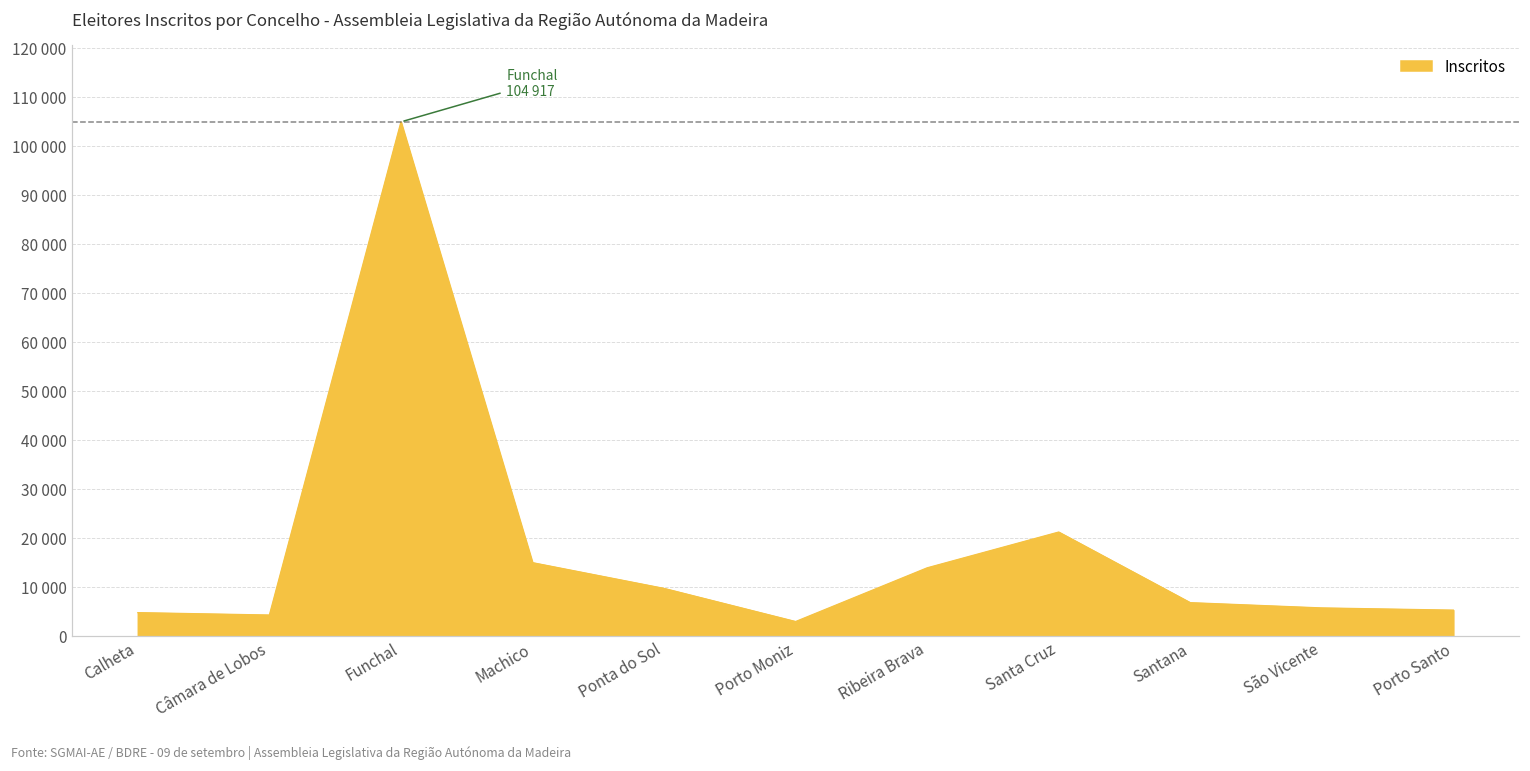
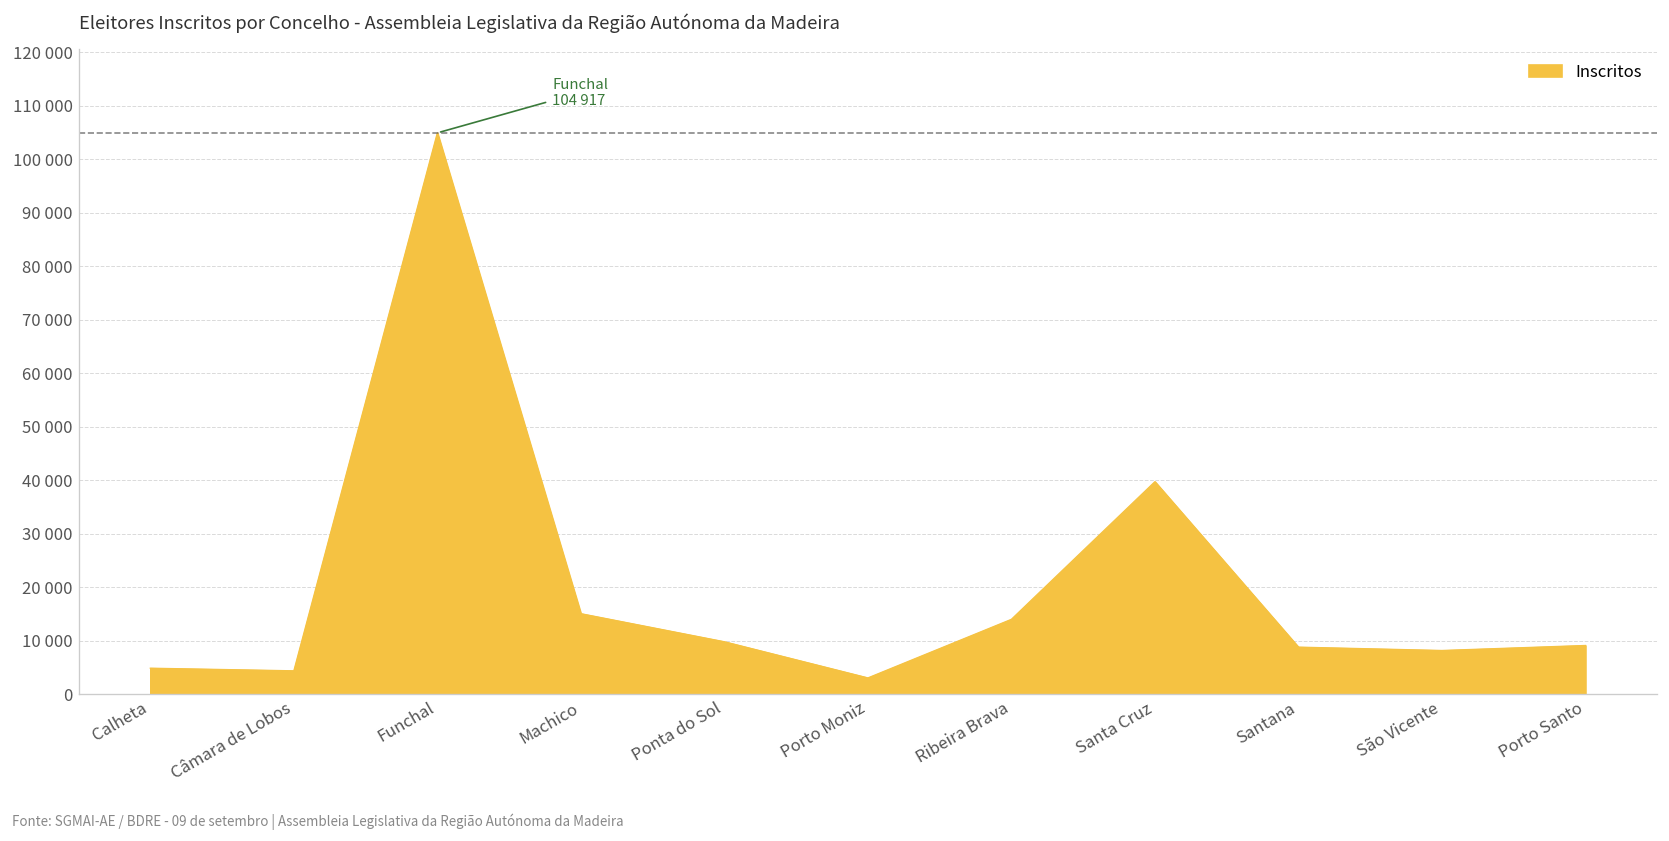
  {
    "Calheta": 5000,
    "Câmara de Lobos": 4000,
    "Machico": 15000,
    "Ponta do Sol": 10000,
    "Porto Moniz": 3000,
    "Ribeira Brava": 14000,
-   "Santa Cruz": 21000,
-   "Santana": 7000,
-   "São Vicente": 6000,
-   "Porto Santo": 5000
+   "Santa Cruz": 40000,
+   "Santana": 9000,
+   "São Vicente": 8000,
+   "Porto Santo": 9000
  }
